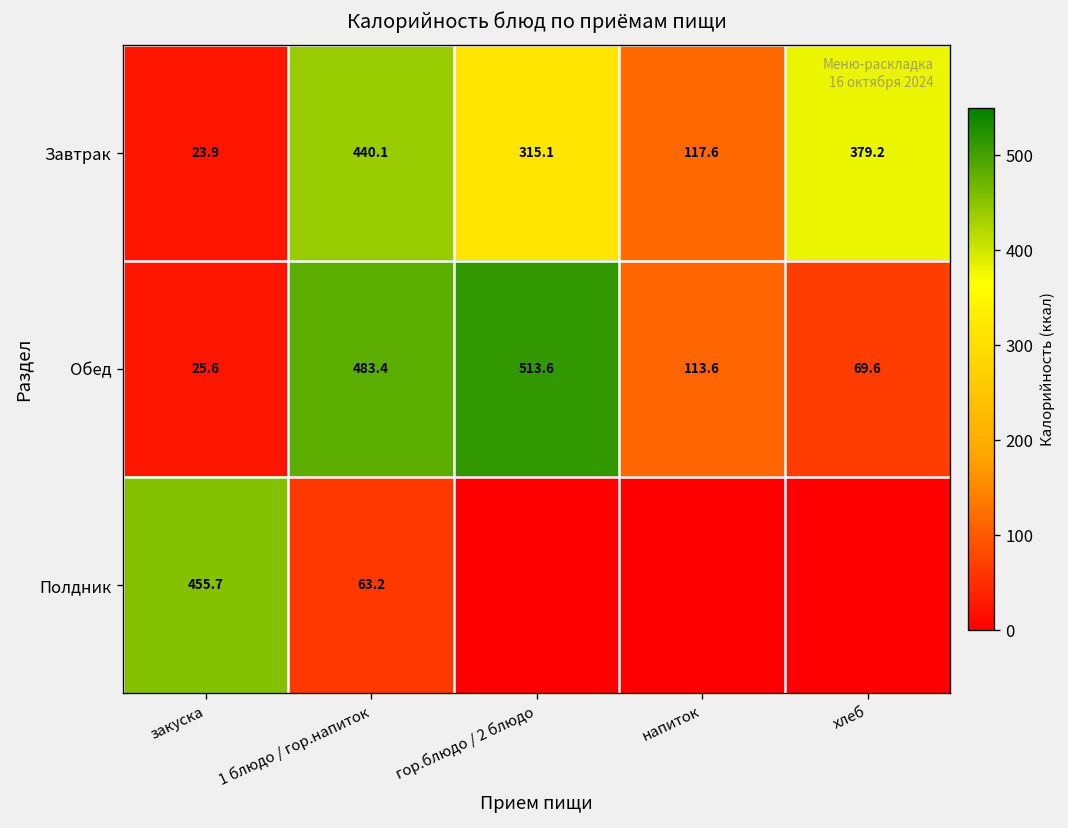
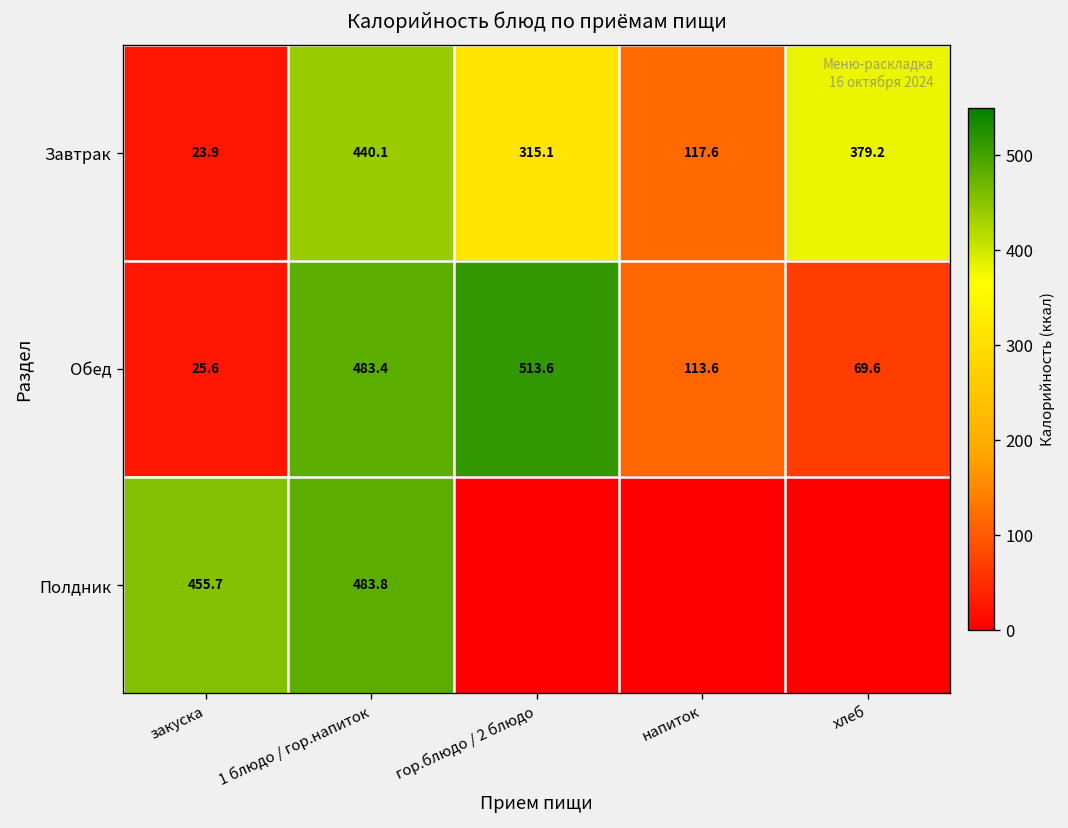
  {
    "Завтрак": {
      "закуска": 23.9,
      "1 блюдо / гор.напиток": 440.1,
      "гор.блюдо / 2 блюдо": 315.1,
      "напиток": 117.6
    },
    "Обед": {
      "закуска": 25.6,
      "1 блюдо / гор.напиток": 483.4,
      "гор.блюдо / 2 блюдо": 513.6,
      "напиток": 113.6,
      "хлеб": 69.6
    },
    "Полдник": {
      "закуска": 455.7,
-     "1 блюдо / гор.напиток": 63.2
+     "1 блюдо / гор.напиток": 483.8
    }
  }
